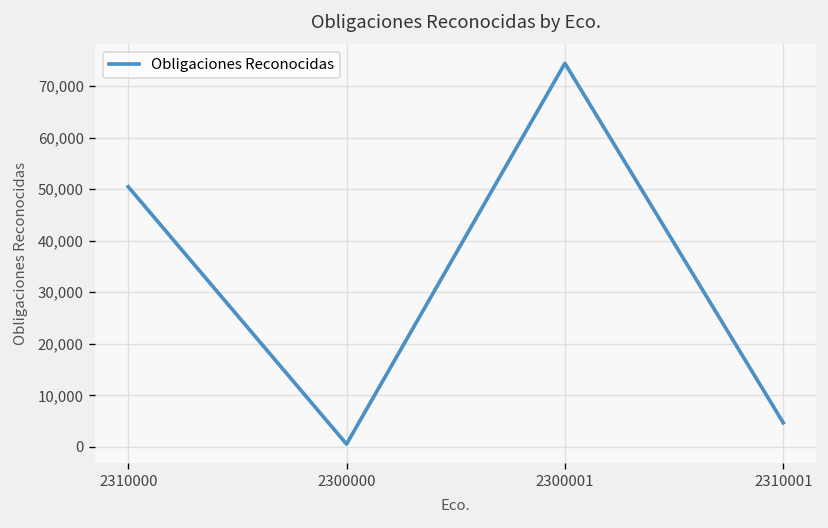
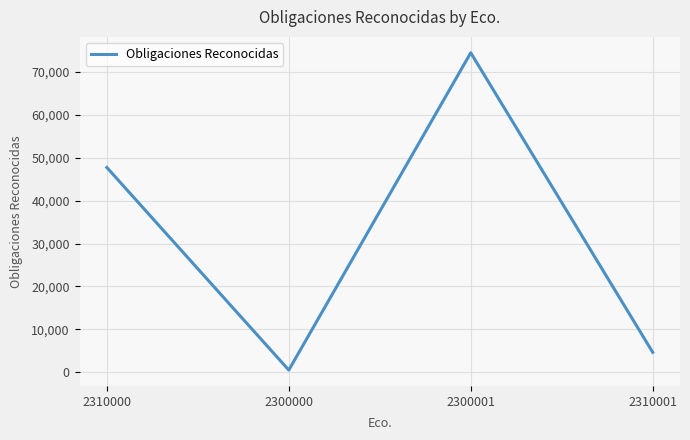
  {
-   "2310000": "50,000",
+   "2310000": "48,000",
    "2300000": "1,000",
    "2300001": "74,000",
    "2310001": "5,000"
  }
